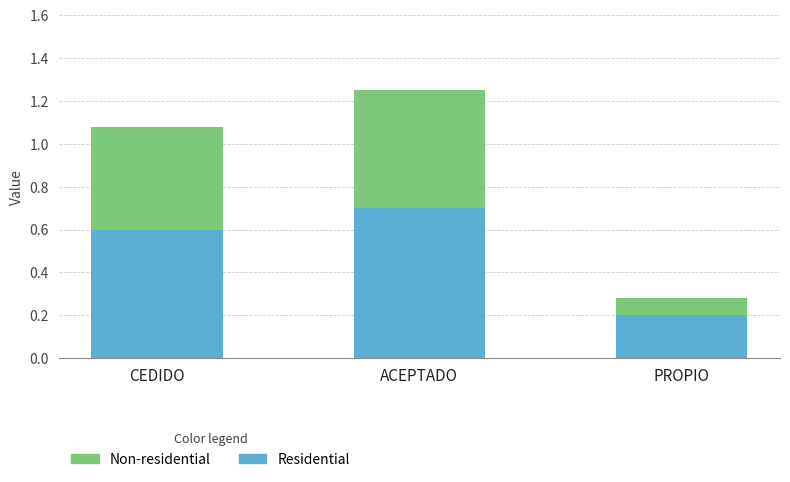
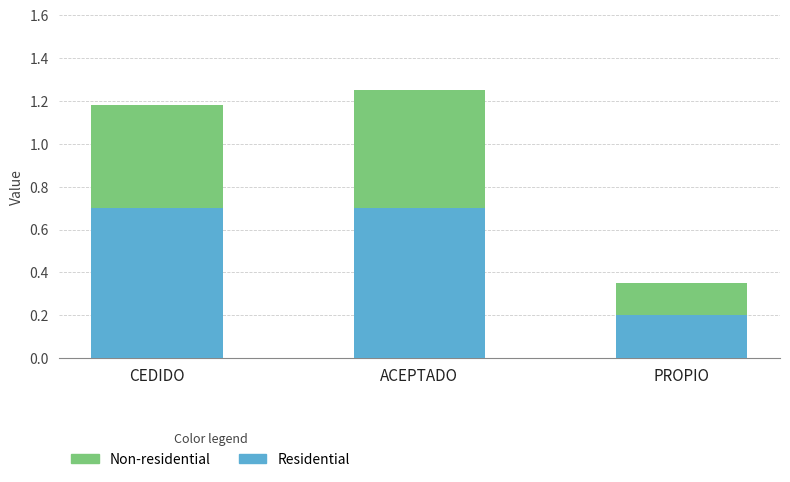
  {
    "Residential": {
-     "CEDIDO": 0.6,
+     "CEDIDO": 0.7,
      "ACEPTADO": 0.7,
      "PROPIO": 0.2
    },
    "Non-residential": {
      "CEDIDO": 0.48,
      "ACEPTADO": 0.55,
-     "PROPIO": 0.08
+     "PROPIO": 0.15
    }
  }
